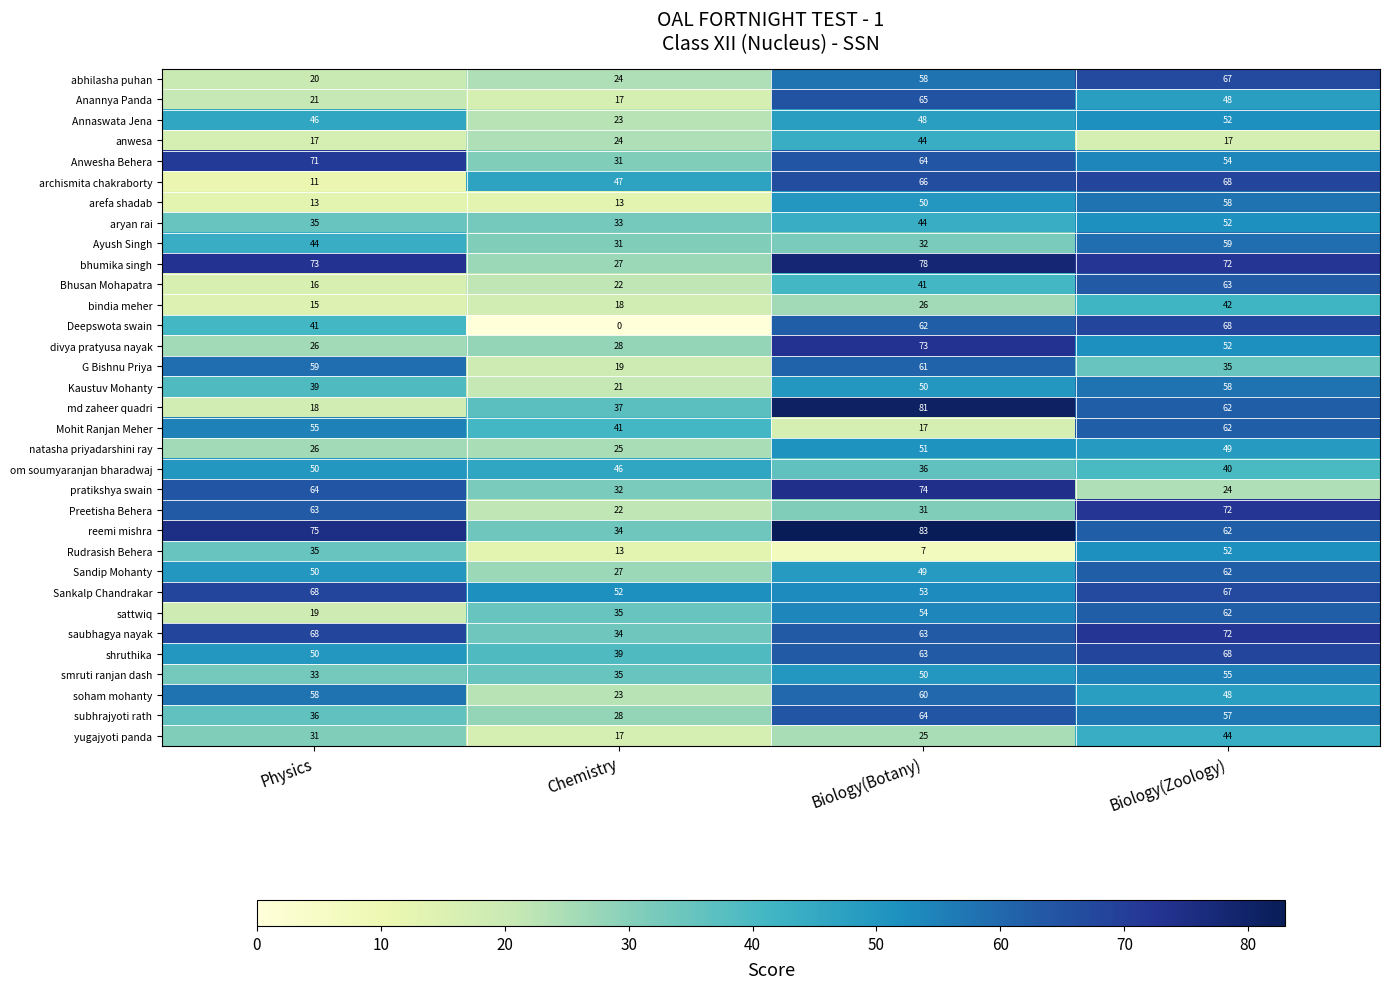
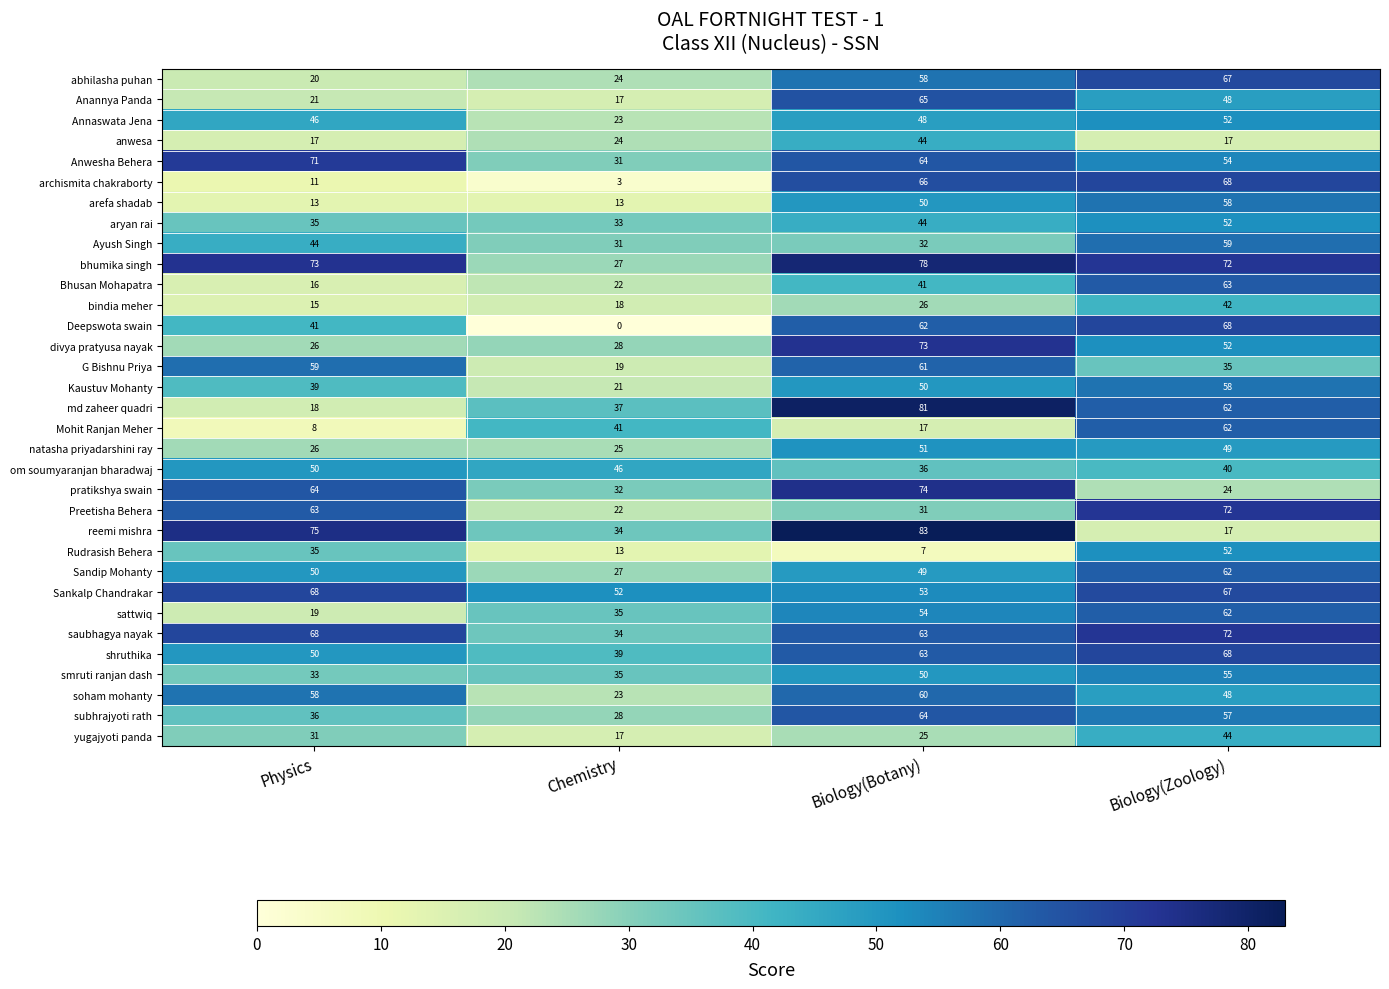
  {
    "abhilasha puhan": {
      "Physics": 20,
      "Chemistry": 24,
      "Biology(Botany)": 58,
      "Biology(Zoology)": 67
    },
    "Anannya Panda": {
      "Physics": 21,
      "Chemistry": 17,
      "Biology(Botany)": 65,
      "Biology(Zoology)": 48
    },
    "Annaswata Jena": {
      "Physics": 46,
      "Chemistry": 23,
      "Biology(Botany)": 48,
      "Biology(Zoology)": 52
    },
    "anwesa": {
      "Physics": 17,
      "Chemistry": 24,
      "Biology(Botany)": 44,
      "Biology(Zoology)": 17
    },
    "Anwesha Behera": {
      "Physics": 71,
      "Chemistry": 31,
      "Biology(Botany)": 64,
      "Biology(Zoology)": 54
    },
    "archismita chakraborty": {
      "Physics": 11,
-     "Chemistry": 47,
+     "Chemistry": 3,
      "Biology(Botany)": 66,
      "Biology(Zoology)": 68
    },
    "arefa shadab": {
      "Physics": 13,
      "Chemistry": 13,
      "Biology(Botany)": 50,
      "Biology(Zoology)": 58
    },
    "aryan rai": {
      "Physics": 35,
      "Chemistry": 33,
      "Biology(Botany)": 44,
      "Biology(Zoology)": 52
    },
    "Ayush Singh": {
      "Physics": 44,
      "Chemistry": 31,
      "Biology(Botany)": 32,
      "Biology(Zoology)": 59
    },
    "bhumika singh": {
      "Physics": 73,
      "Chemistry": 27,
      "Biology(Botany)": 78,
      "Biology(Zoology)": 72
    },
    "Bhusan Mohapatra": {
      "Physics": 16,
      "Chemistry": 22,
      "Biology(Botany)": 41,
      "Biology(Zoology)": 63
    },
    "bindia meher": {
      "Physics": 15,
      "Chemistry": 18,
      "Biology(Botany)": 26,
      "Biology(Zoology)": 42
    },
    "Deepswota swain": {
      "Physics": 41,
      "Chemistry": 0,
      "Biology(Botany)": 62,
      "Biology(Zoology)": 68
    },
    "divya pratyusa nayak": {
      "Physics": 26,
      "Chemistry": 28,
      "Biology(Botany)": 73,
      "Biology(Zoology)": 52
    },
    "G Bishnu Priya": {
      "Physics": 59,
      "Chemistry": 19,
      "Biology(Botany)": 61,
      "Biology(Zoology)": 35
    },
    "Kaustuv Mohanty": {
      "Physics": 39,
      "Chemistry": 21,
      "Biology(Botany)": 50,
      "Biology(Zoology)": 58
    },
    "md zaheer quadri": {
      "Physics": 18,
      "Chemistry": 37,
      "Biology(Botany)": 81,
      "Biology(Zoology)": 62
    },
    "Mohit Ranjan Meher": {
-     "Physics": 55,
+     "Physics": 8,
      "Chemistry": 41,
      "Biology(Botany)": 17,
      "Biology(Zoology)": 62
    },
    "natasha priyadarshini ray": {
      "Physics": 26,
      "Chemistry": 25,
      "Biology(Botany)": 51,
      "Biology(Zoology)": 49
    },
    "om soumyaranjan bharadwaj": {
      "Physics": 50,
      "Chemistry": 46,
      "Biology(Botany)": 36,
      "Biology(Zoology)": 40
    },
    "pratikshya swain": {
      "Physics": 64,
      "Chemistry": 32,
      "Biology(Botany)": 74,
      "Biology(Zoology)": 24
    },
    "Preetisha Behera": {
      "Physics": 63,
      "Chemistry": 22,
      "Biology(Botany)": 31,
      "Biology(Zoology)": 72
    },
    "reemi mishra": {
      "Physics": 75,
      "Chemistry": 34,
      "Biology(Botany)": 83,
-     "Biology(Zoology)": 62
+     "Biology(Zoology)": 17
    },
    "Rudrasish Behera": {
      "Physics": 35,
      "Chemistry": 13,
      "Biology(Botany)": 7,
      "Biology(Zoology)": 52
    },
    "Sandip Mohanty": {
      "Physics": 50,
      "Chemistry": 27,
      "Biology(Botany)": 49,
      "Biology(Zoology)": 62
    },
    "Sankalp Chandrakar": {
      "Physics": 68,
      "Chemistry": 52,
      "Biology(Botany)": 53,
      "Biology(Zoology)": 67
    },
    "sattwiq": {
      "Physics": 19,
      "Chemistry": 35,
      "Biology(Botany)": 54,
      "Biology(Zoology)": 62
    },
    "saubhagya nayak": {
      "Physics": 68,
      "Chemistry": 34,
      "Biology(Botany)": 63,
      "Biology(Zoology)": 72
    },
    "shruthika": {
      "Physics": 50,
      "Chemistry": 39,
      "Biology(Botany)": 63,
      "Biology(Zoology)": 68
    },
    "smruti ranjan dash": {
      "Physics": 33,
      "Chemistry": 35,
      "Biology(Botany)": 50,
      "Biology(Zoology)": 55
    },
    "soham mohanty": {
      "Physics": 58,
      "Chemistry": 23,
      "Biology(Botany)": 60,
      "Biology(Zoology)": 48
    },
    "subhrajyoti rath": {
      "Physics": 36,
      "Chemistry": 28,
      "Biology(Botany)": 64,
      "Biology(Zoology)": 57
    },
    "yugajyoti panda": {
      "Physics": 31,
      "Chemistry": 17,
      "Biology(Botany)": 25,
      "Biology(Zoology)": 44
    }
  }
